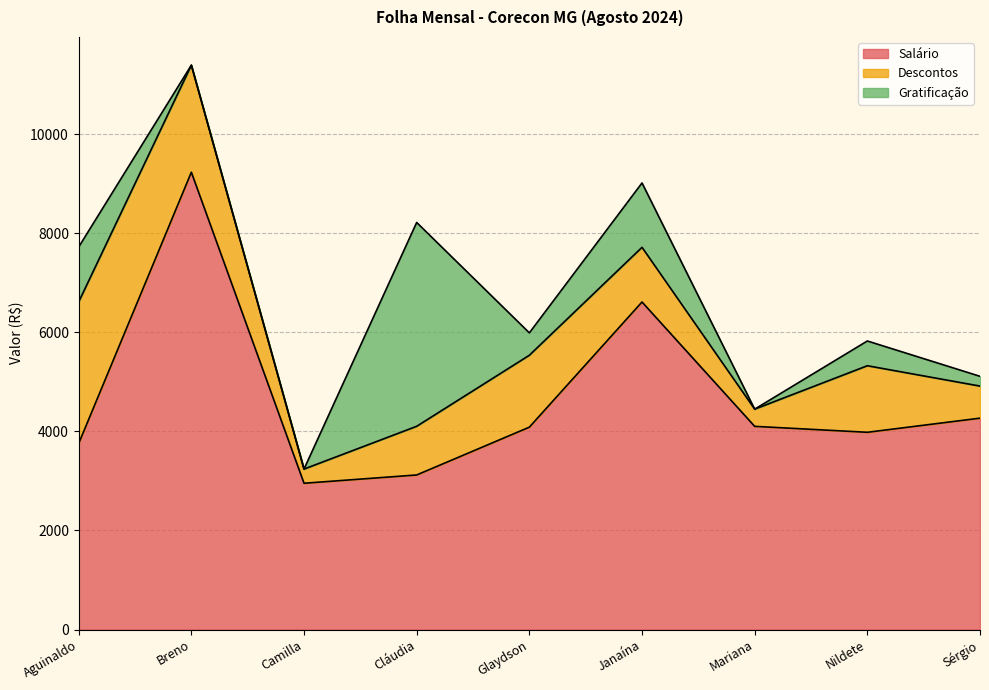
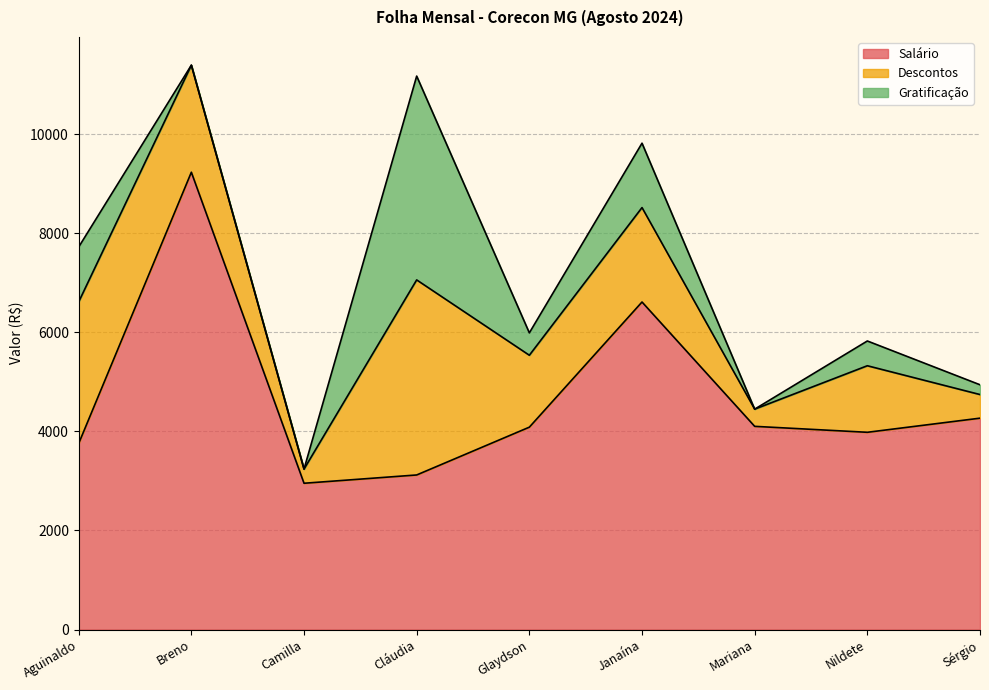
  {
    "Salário": {
      "Aguinaldo": 3800,
      "Breno": 9200,
      "Camilla": 3000,
      "Cláudia": 3100,
      "Glaydson": 4100,
      "Janaína": 6600,
      "Mariana": 4100,
      "Nildete": 4000,
      "Sérgio": 4300
    },
    "Descontos": {
      "Aguinaldo": 2900,
-     "Cláudia": 1000,
+     "Cláudia": 3900,
      "Glaydson": 1500,
-     "Janaína": 1100,
+     "Janaína": 1900,
      "Nildete": 1300,
-     "Sérgio": 600
+     "Sérgio": 500
    },
    "Gratificação": {
      "Aguinaldo": 1100,
      "Cláudia": 4100,
      "Glaydson": 500,
      "Janaína": 1300,
      "Nildete": 500,
      "Sérgio": 200
    }
  }
